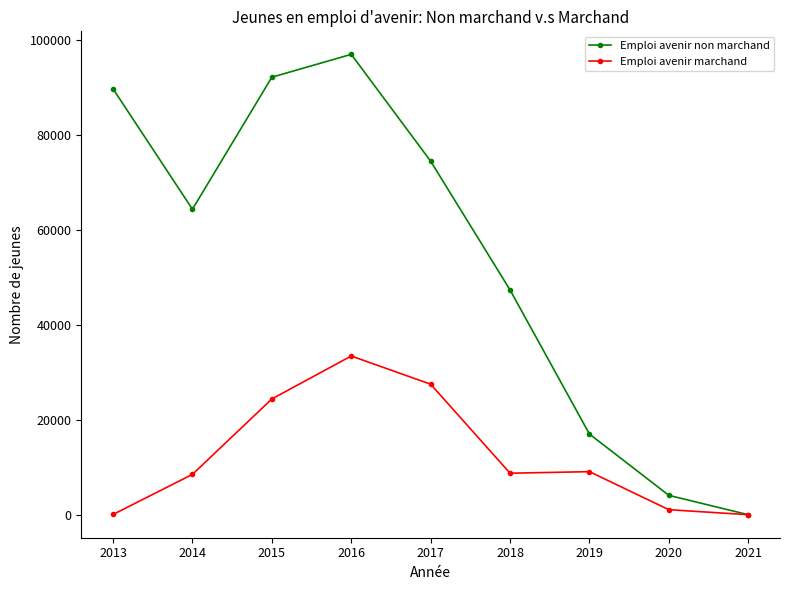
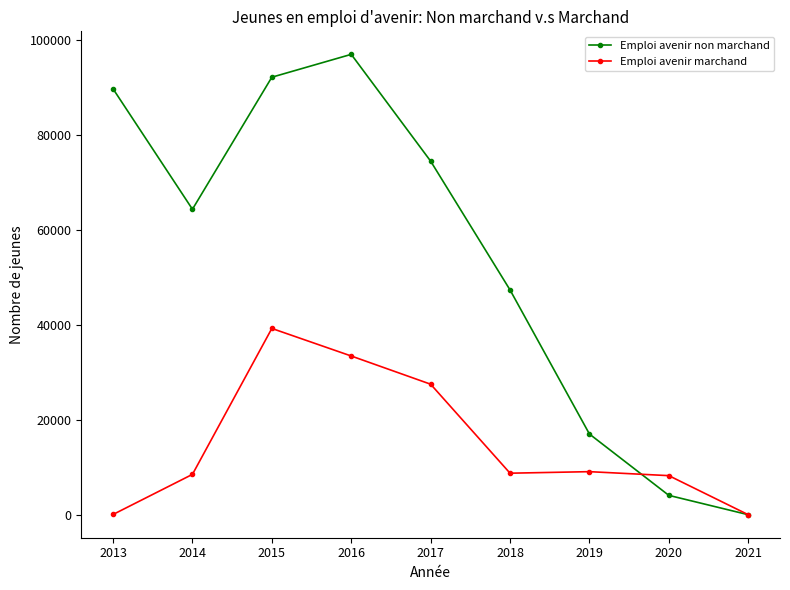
  {
    "Emploi avenir non marchand": {
      "2013": 90000,
      "2014": 64000,
      "2015": 92000,
      "2016": 97000,
      "2017": 74000,
      "2018": 47000,
      "2019": 17000,
      "2020": 4000
    },
    "Emploi avenir marchand": {
      "2013": 0,
      "2014": 8000,
-     "2015": 24000,
+     "2015": 39000,
      "2016": 33000,
      "2017": 27000,
      "2018": 9000,
      "2019": 9000,
-     "2020": 1000
+     "2020": 8000
    }
  }
